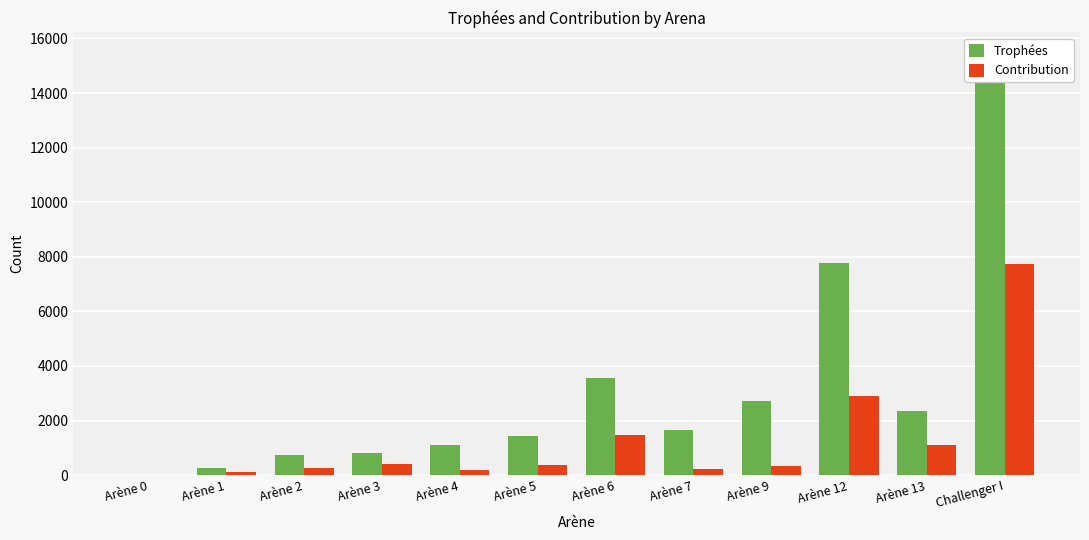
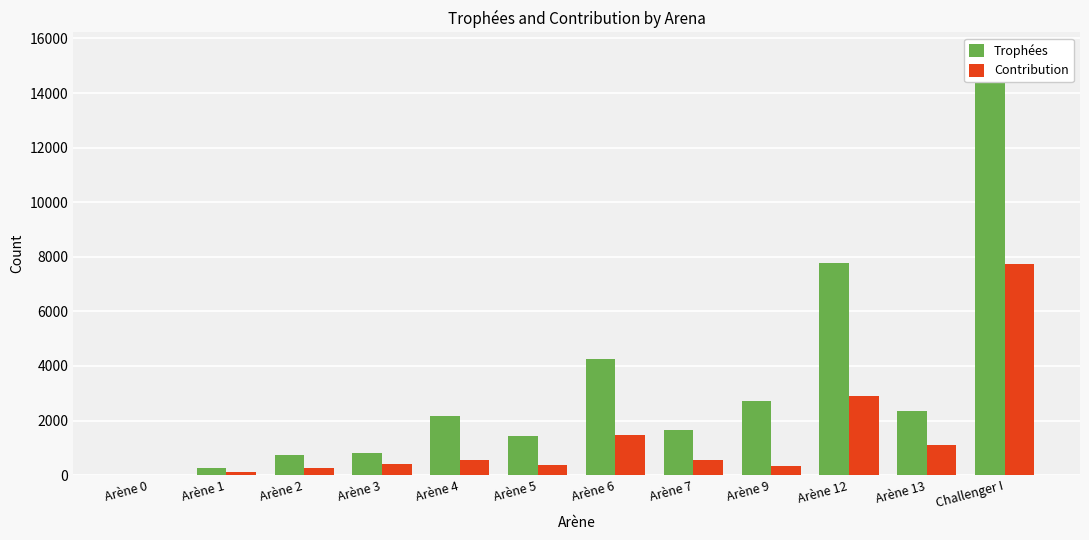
  {
    "Trophées": {
      "Arène 0": 0,
      "Arène 1": 300,
      "Arène 2": 700,
      "Arène 3": 800,
-     "Arène 4": 1100,
+     "Arène 4": 2200,
      "Arène 5": 1500,
-     "Arène 6": 3600,
+     "Arène 6": 4300,
      "Arène 7": 1700,
      "Arène 9": 2700,
      "Arène 12": 7800,
      "Arène 13": 2400
    },
    "Contribution": {
      "Arène 0": 0,
      "Arène 1": 100,
      "Arène 2": 300,
      "Arène 3": 400,
-     "Arène 4": 200,
+     "Arène 4": 600,
      "Arène 5": 400,
      "Arène 6": 1500,
-     "Arène 7": 200,
+     "Arène 7": 600,
      "Arène 9": 300,
      "Arène 12": 2900,
      "Arène 13": 1100,
      "Challenger I": 7700
    }
  }
